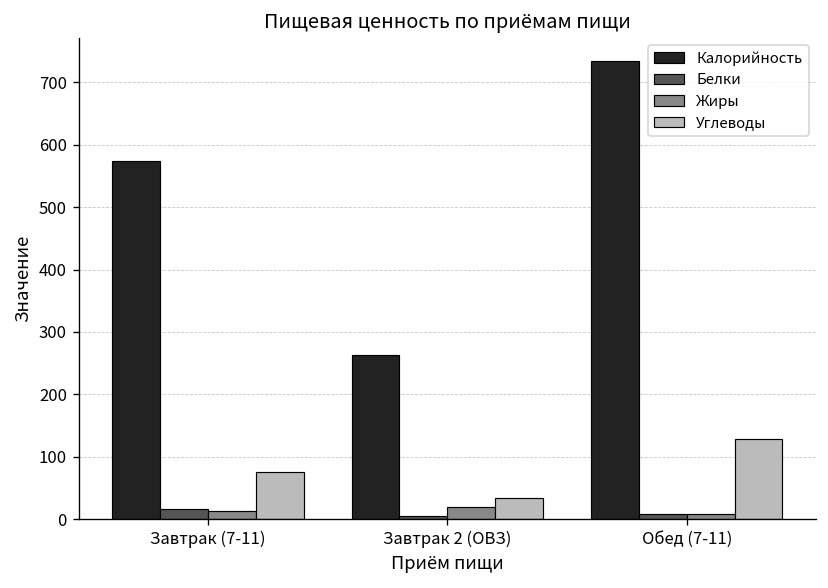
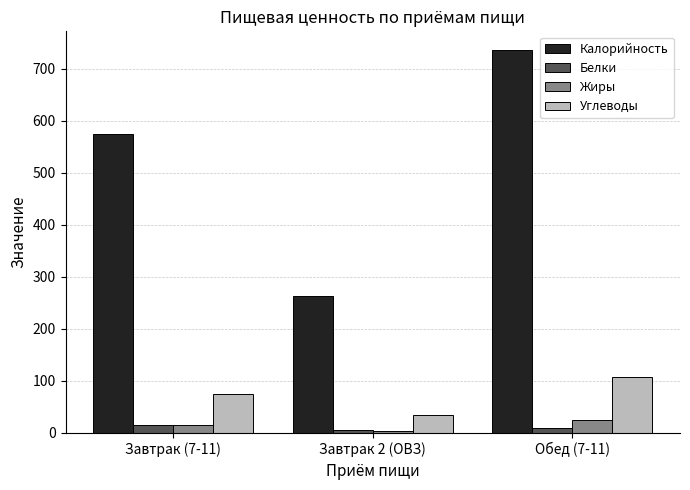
  {
    "Калорийность": {
      "Завтрак (7-11)": 570,
      "Завтрак 2 (ОВЗ)": 260,
      "Обед (7-11)": 740
    },
    "Белки": {
      "Завтрак (7-11)": 20,
      "Завтрак 2 (ОВЗ)": 10,
      "Обед (7-11)": 10
    },
    "Жиры": {
      "Завтрак (7-11)": 10,
-     "Завтрак 2 (ОВЗ)": 20,
-     "Обед (7-11)": 10
+     "Завтрак 2 (ОВЗ)": 0,
+     "Обед (7-11)": 20
    },
    "Углеводы": {
      "Завтрак (7-11)": 80,
      "Завтрак 2 (ОВЗ)": 30,
-     "Обед (7-11)": 130
+     "Обед (7-11)": 110
    }
  }
